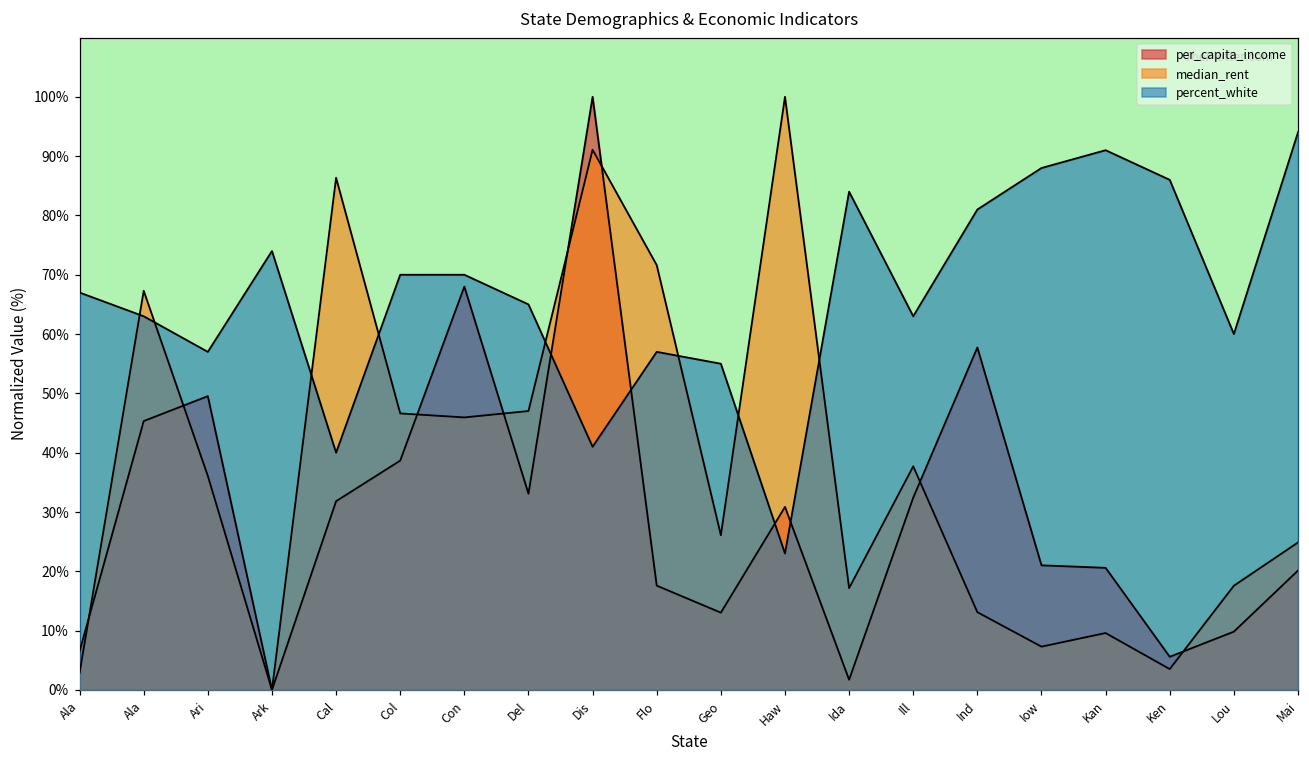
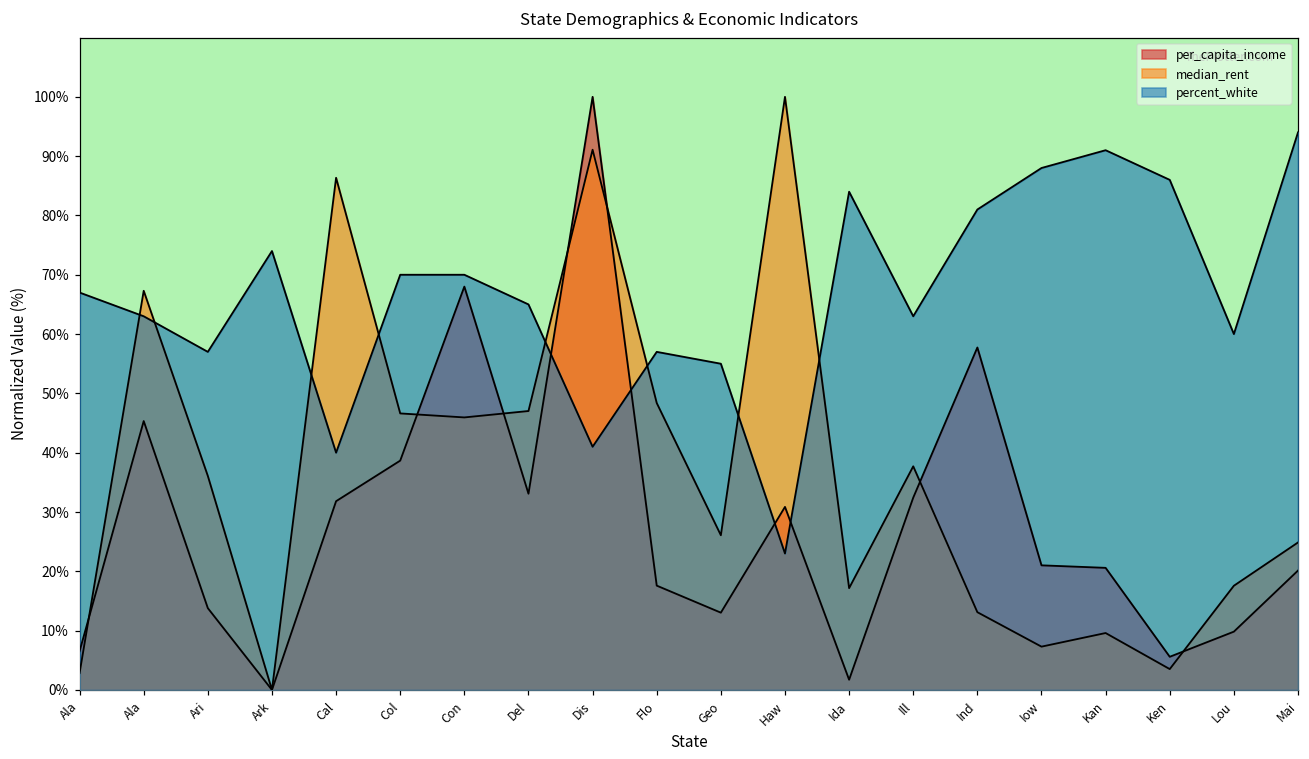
  {
    "per_capita_income": {
-     "Ari": "50%",
+     "Ari": "14%",
      "Cal": "32%",
      "Col": "39%",
      "Con": "68%",
      "Del": "33%",
      "Dis": "100%",
      "Flo": "18%",
      "Geo": "13%",
      "Haw": "31%",
      "Ida": "2%",
      "Ill": "32%",
      "Ind": "58%",
      "Iow": "21%",
      "Kan": "21%",
      "Ken": "6%",
      "Lou": "10%",
      "Mai": "20%"
    },
    "median_rent": {
      "Ari": "36%",
      "Cal": "86%",
      "Col": "47%",
      "Con": "46%",
      "Del": "47%",
      "Dis": "91%",
-     "Flo": "72%",
+     "Flo": "48%",
      "Geo": "26%",
      "Haw": "100%",
      "Ida": "17%",
      "Ill": "38%",
      "Ind": "13%",
      "Iow": "7%",
      "Kan": "10%",
      "Ken": "4%",
      "Lou": "18%",
      "Mai": "25%"
    },
    "percent_white": {
      "Ari": "57%",
      "Ark": "74%",
      "Cal": "40%",
      "Col": "70%",
      "Con": "70%",
      "Del": "65%",
      "Dis": "41%",
      "Flo": "57%",
      "Geo": "55%",
      "Haw": "23%",
      "Ida": "84%",
      "Ill": "63%",
      "Ind": "81%",
      "Iow": "88%",
      "Kan": "91%",
      "Ken": "86%",
      "Lou": "60%",
      "Mai": "94%"
    }
  }
